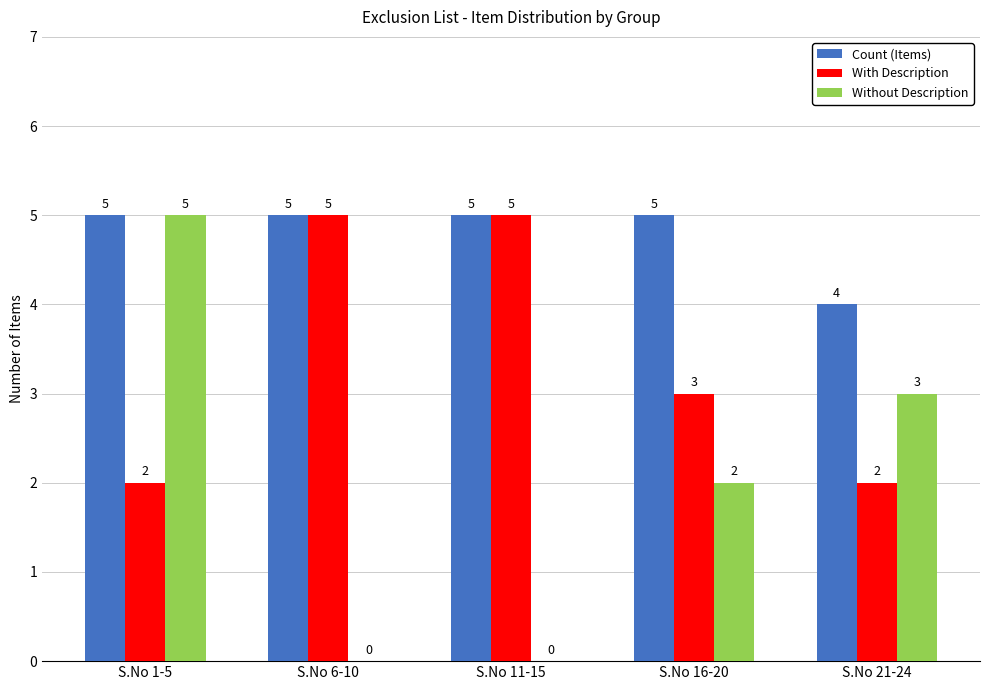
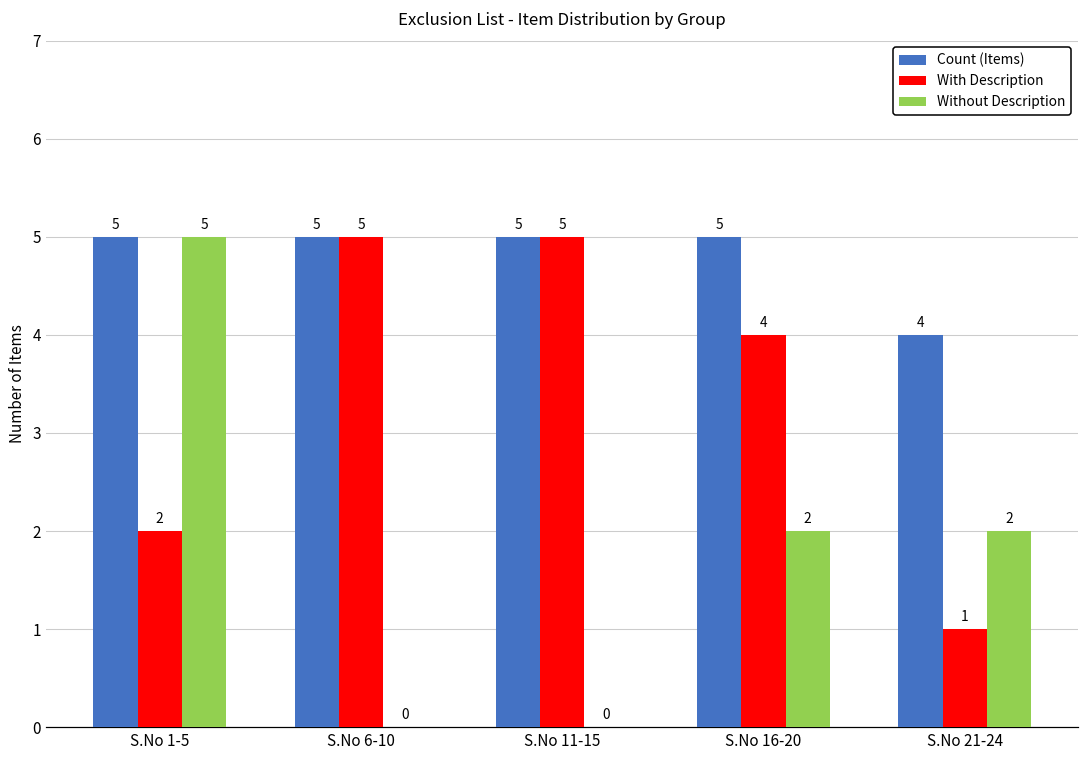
  {
    "Count (Items)": {
      "S.No 1-5": 5,
      "S.No 6-10": 5,
      "S.No 11-15": 5,
      "S.No 16-20": 5,
      "S.No 21-24": 4
    },
    "With Description": {
      "S.No 1-5": 2,
      "S.No 6-10": 5,
      "S.No 11-15": 5,
-     "S.No 16-20": 3,
-     "S.No 21-24": 2
+     "S.No 16-20": 4,
+     "S.No 21-24": 1
    },
    "Without Description": {
      "S.No 1-5": 5,
      "S.No 6-10": 0,
      "S.No 11-15": 0,
      "S.No 16-20": 2,
-     "S.No 21-24": 3
+     "S.No 21-24": 2
    }
  }
